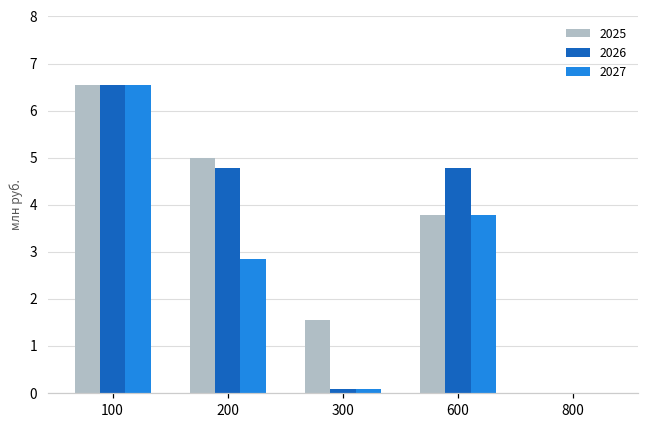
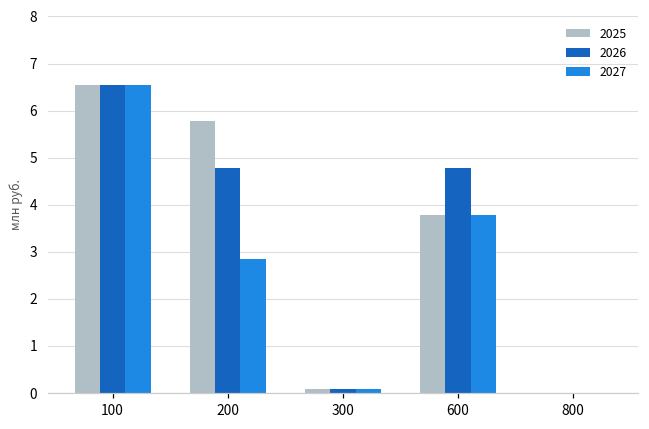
  {
    "2025": {
      "100": 6.5,
-     "200": 5.0,
-     "300": 1.6,
+     "200": 5.8,
+     "300": 0.1,
      "600": 3.8
    }
  }
